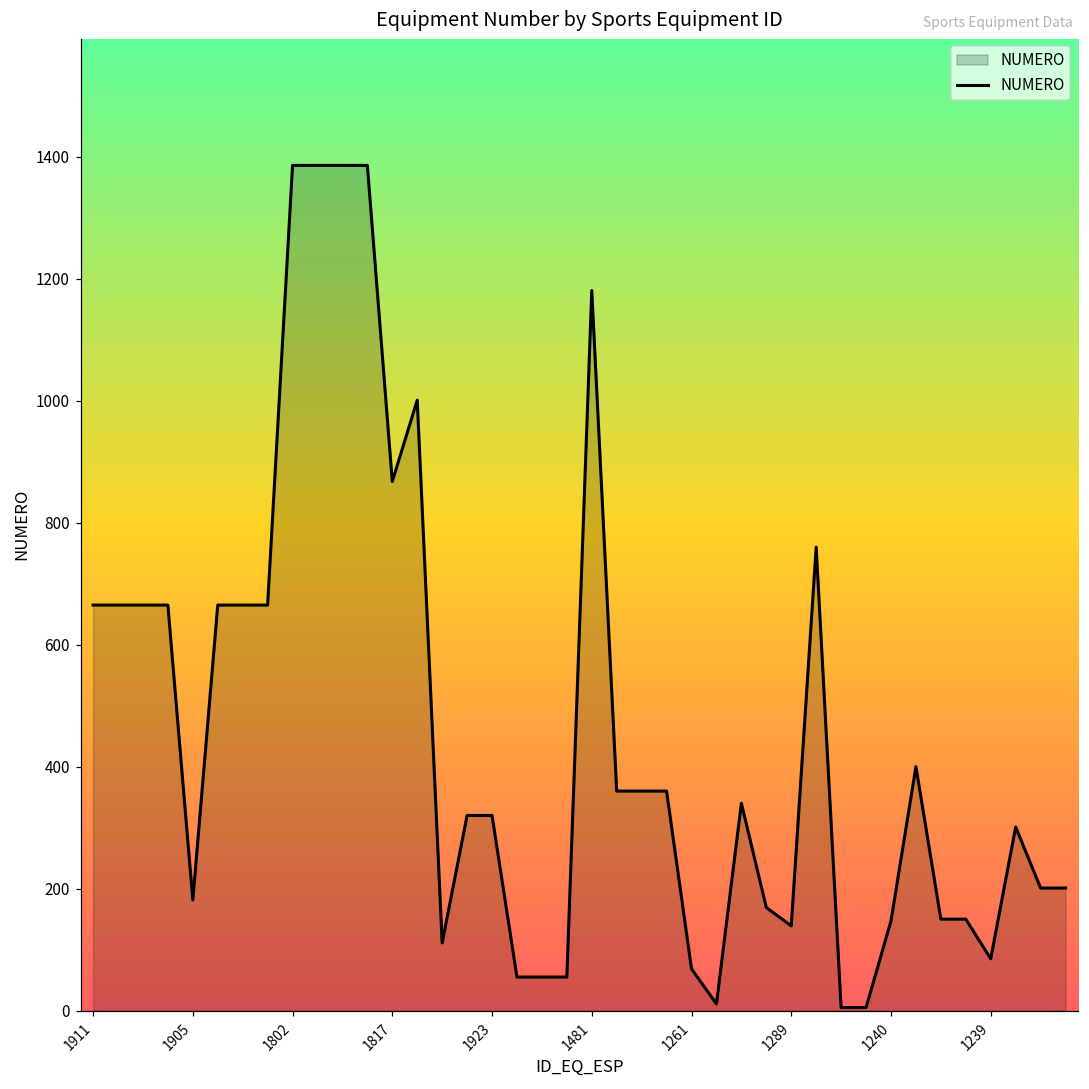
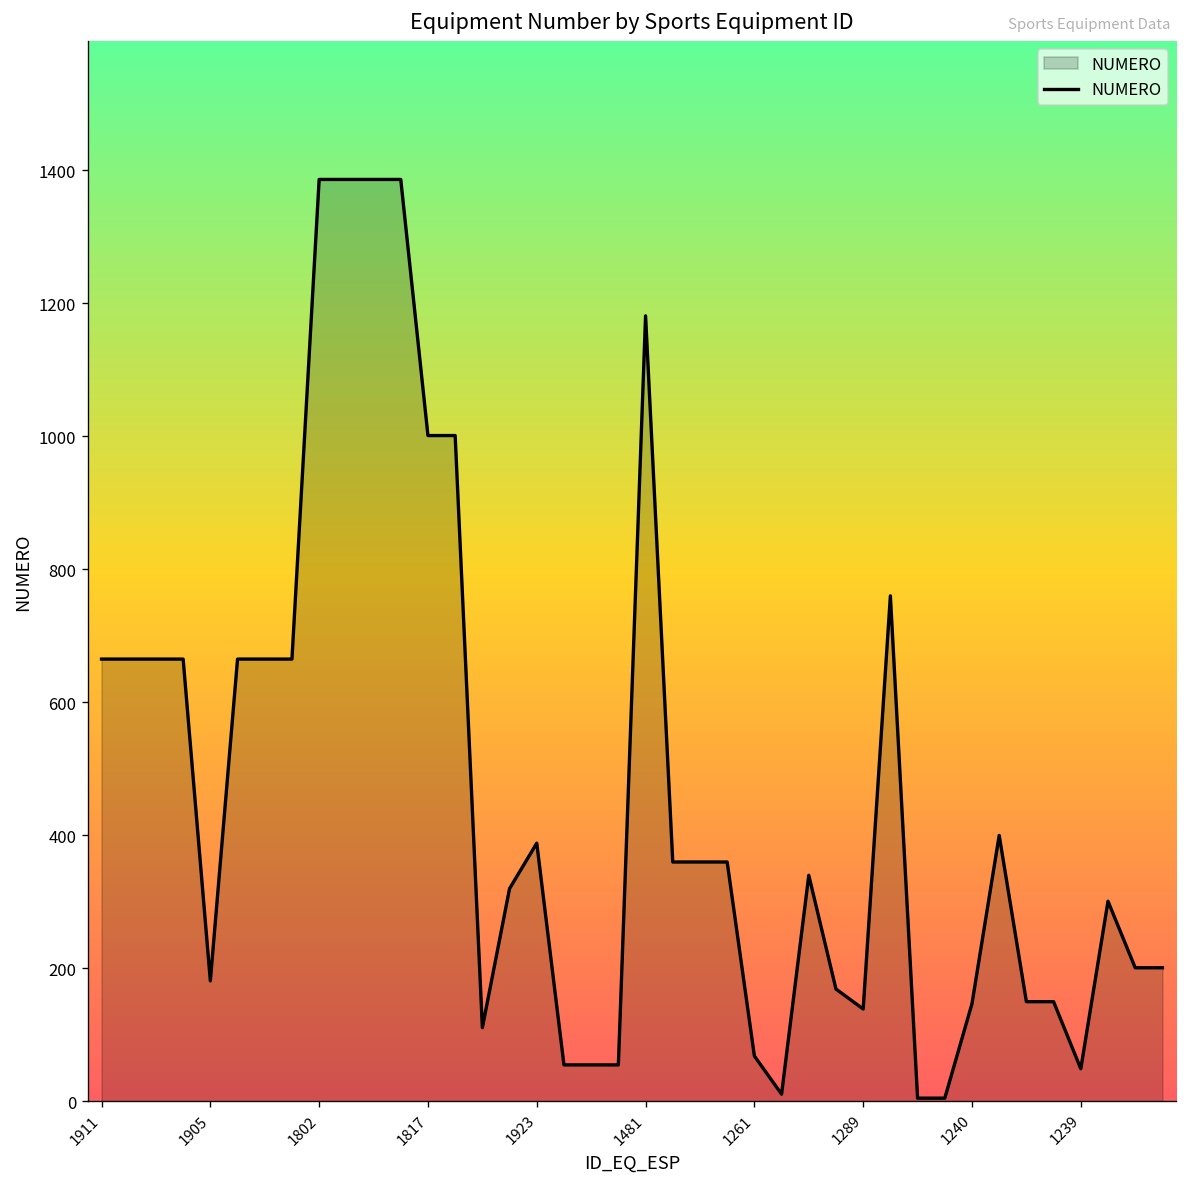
  {
    "1911": 670,
    "1905": 180,
    "1802": 1390,
-   "1817": 870,
-   "1923": 320,
+   "1817": 1000,
+   "1923": 390,
    "1481": 1180,
    "1261": 70,
    "1289": 140,
    "1240": 150,
-   "1239": 90
+   "1239": 50
  }
